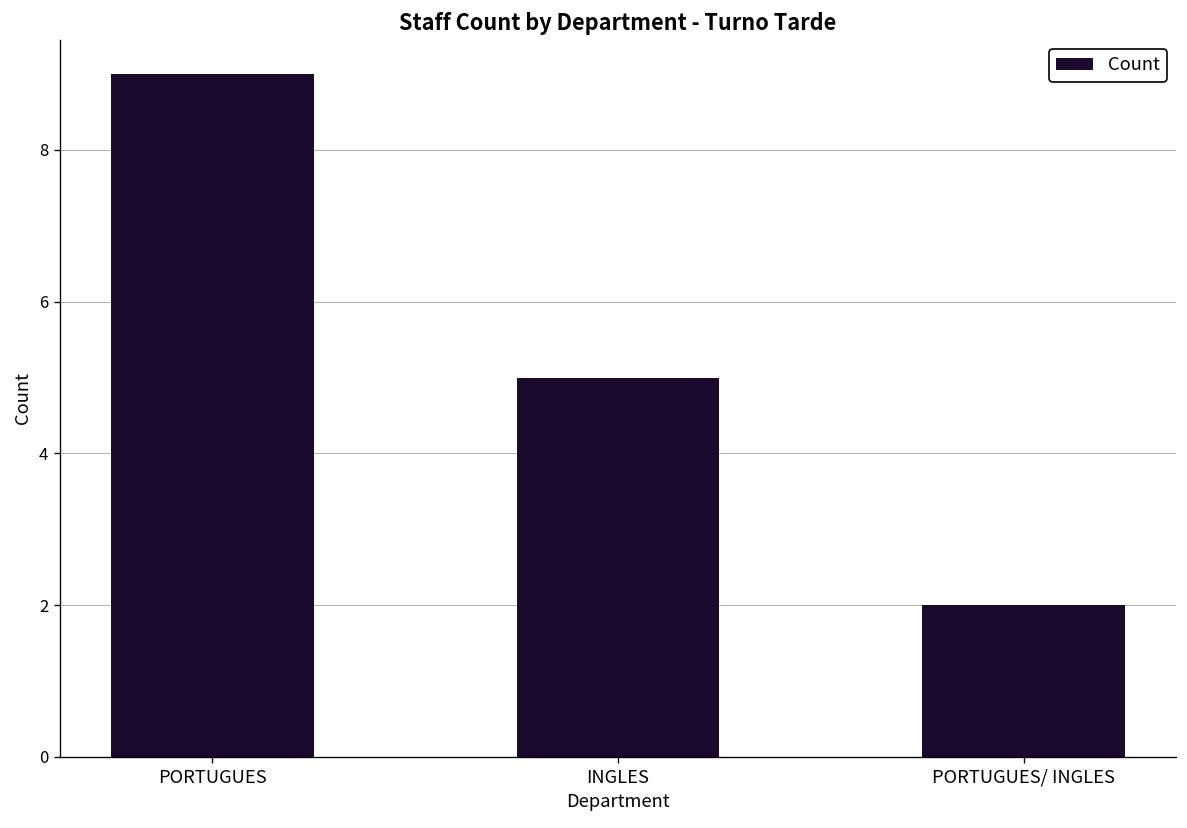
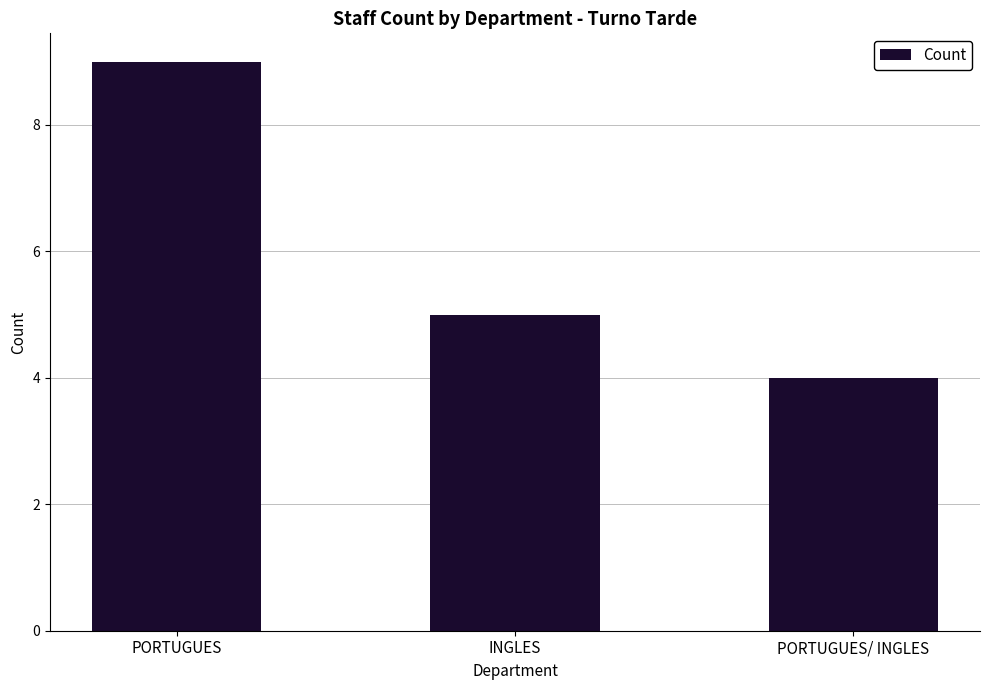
  {
    "PORTUGUES": 9,
    "INGLES": 5,
-   "PORTUGUES/ INGLES": 2
+   "PORTUGUES/ INGLES": 4
  }
